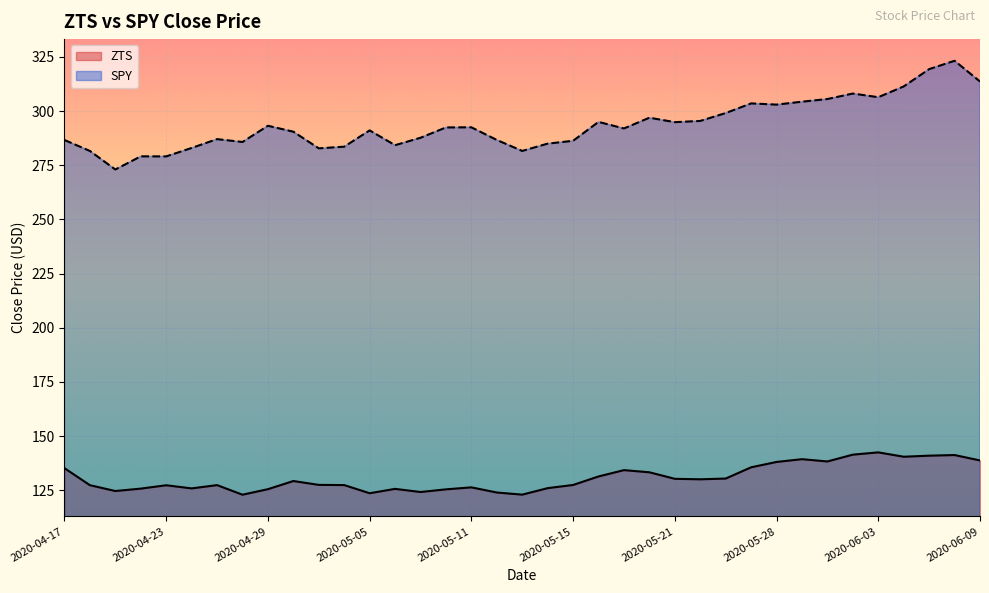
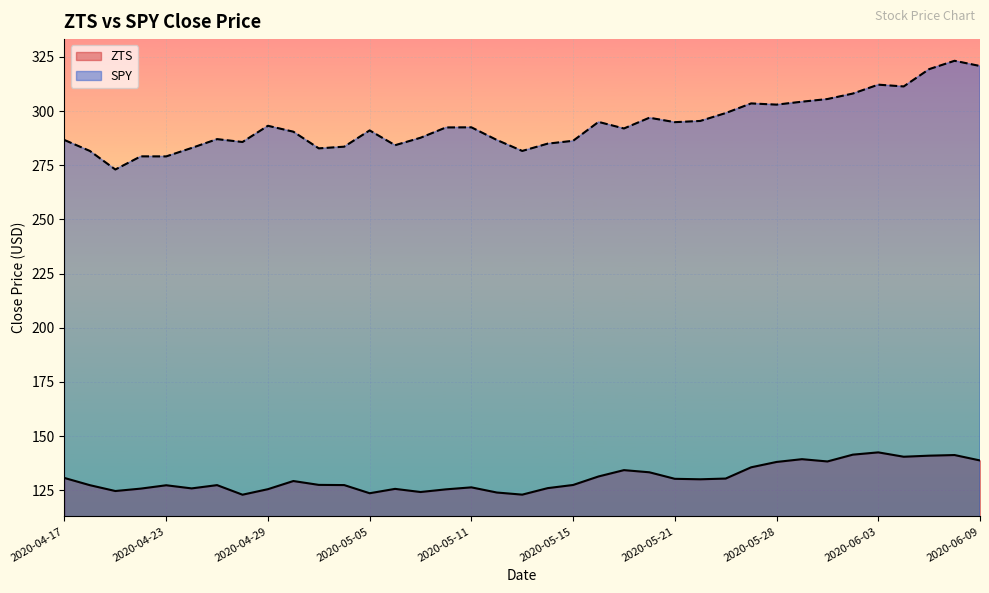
  {
    "ZTS": {
-     "2020-04-17": 135,
+     "2020-04-17": 131,
      "2020-04-23": 127,
      "2020-04-29": 126,
      "2020-05-05": 124,
      "2020-05-11": 126,
      "2020-05-15": 127,
      "2020-05-21": 130,
      "2020-05-28": 138,
      "2020-06-03": 143,
      "2020-06-09": 139
    },
    "SPY": {
      "2020-04-17": 287,
      "2020-04-23": 279,
      "2020-04-29": 293,
      "2020-05-05": 291,
      "2020-05-11": 293,
      "2020-05-15": 286,
      "2020-05-21": 295,
      "2020-05-28": 303,
-     "2020-06-03": 306,
-     "2020-06-09": 314
+     "2020-06-03": 312,
+     "2020-06-09": 321
    }
  }
